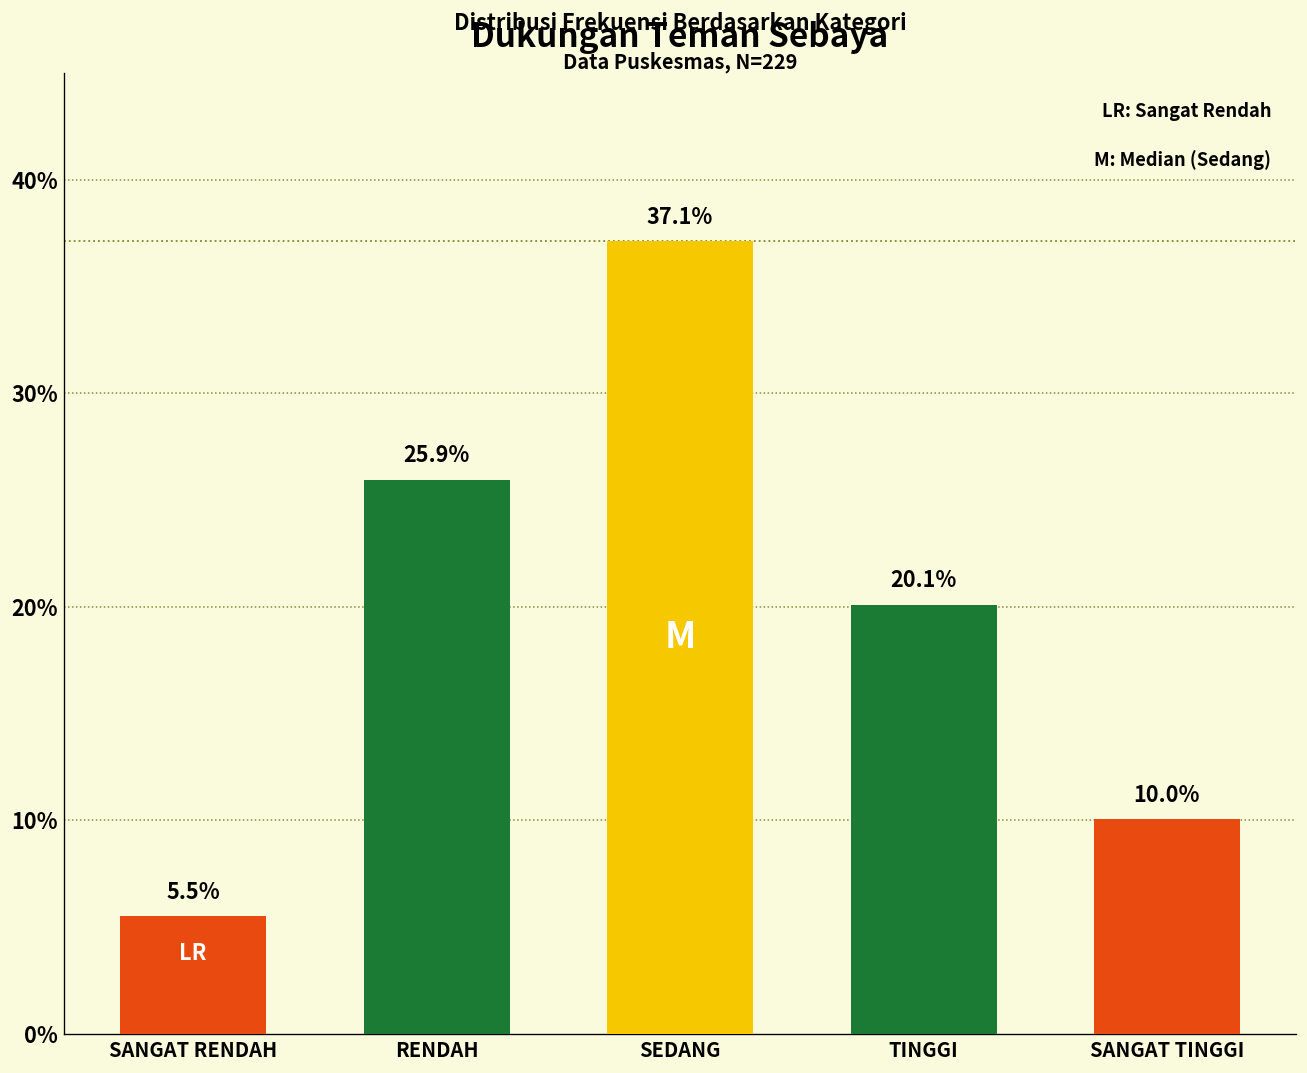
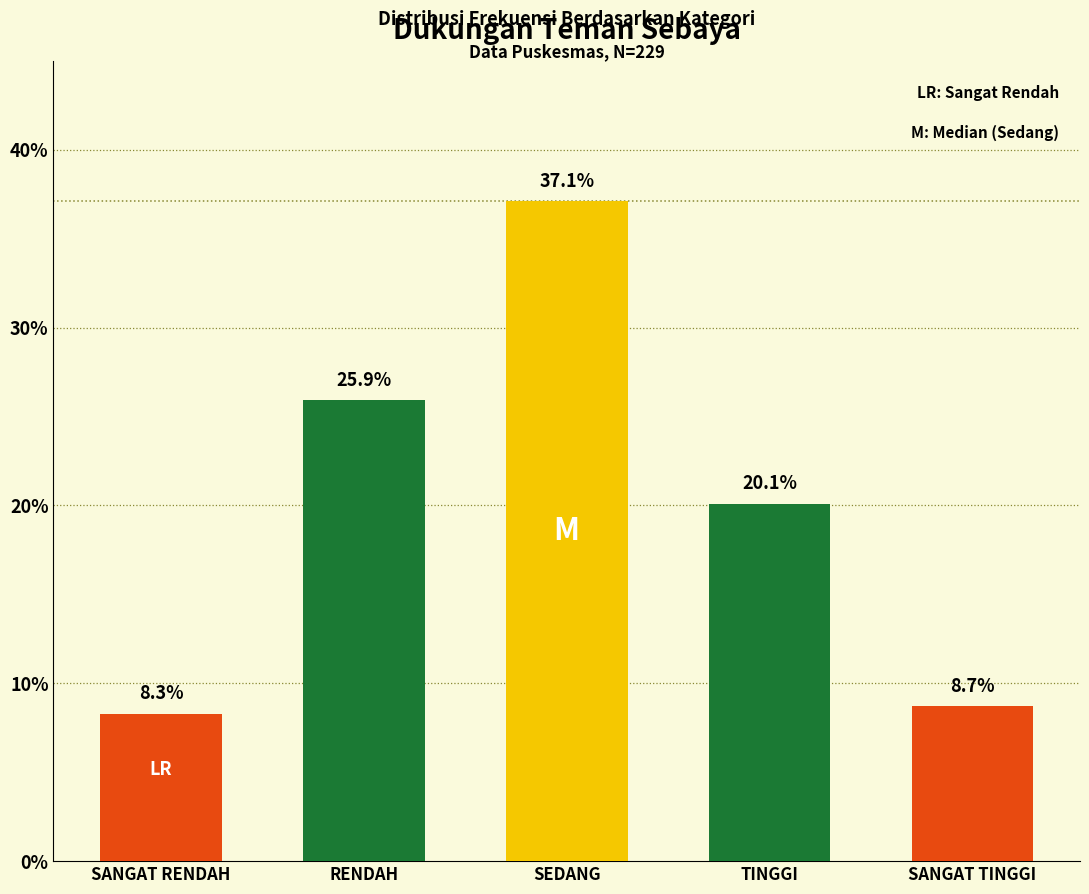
  {
-   "SANGAT RENDAH": "5.5%",
+   "SANGAT RENDAH": "8.3%",
    "RENDAH": "25.9%",
    "SEDANG": "37.1%",
    "TINGGI": "20.1%",
-   "SANGAT TINGGI": "10.0%"
+   "SANGAT TINGGI": "8.7%"
  }
